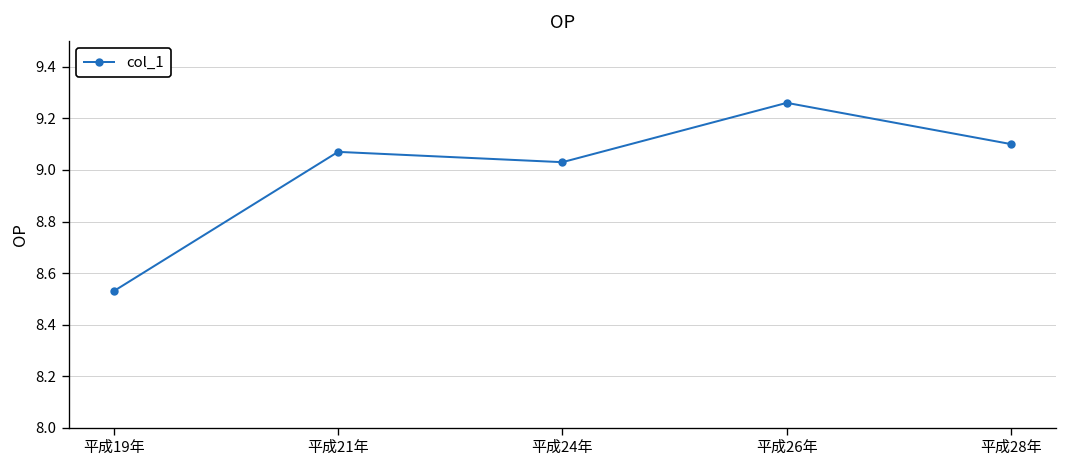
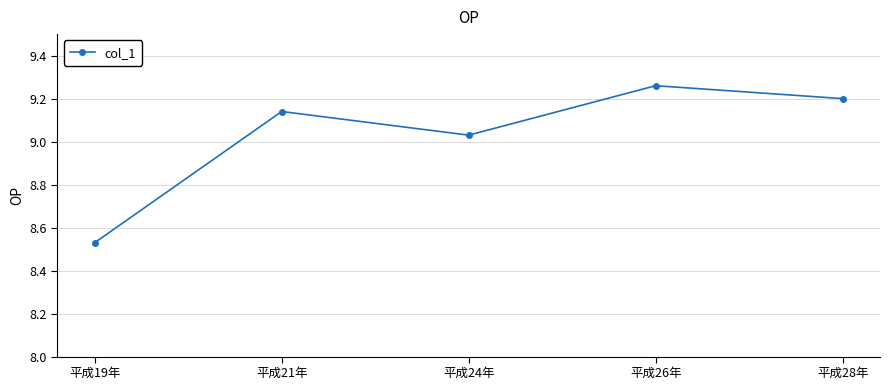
  {
    "平成19年": 8.53,
-   "平成21年": 9.07,
+   "平成21年": 9.14,
    "平成24年": 9.03,
    "平成26年": 9.26,
-   "平成28年": 9.1
+   "平成28年": 9.2
  }
